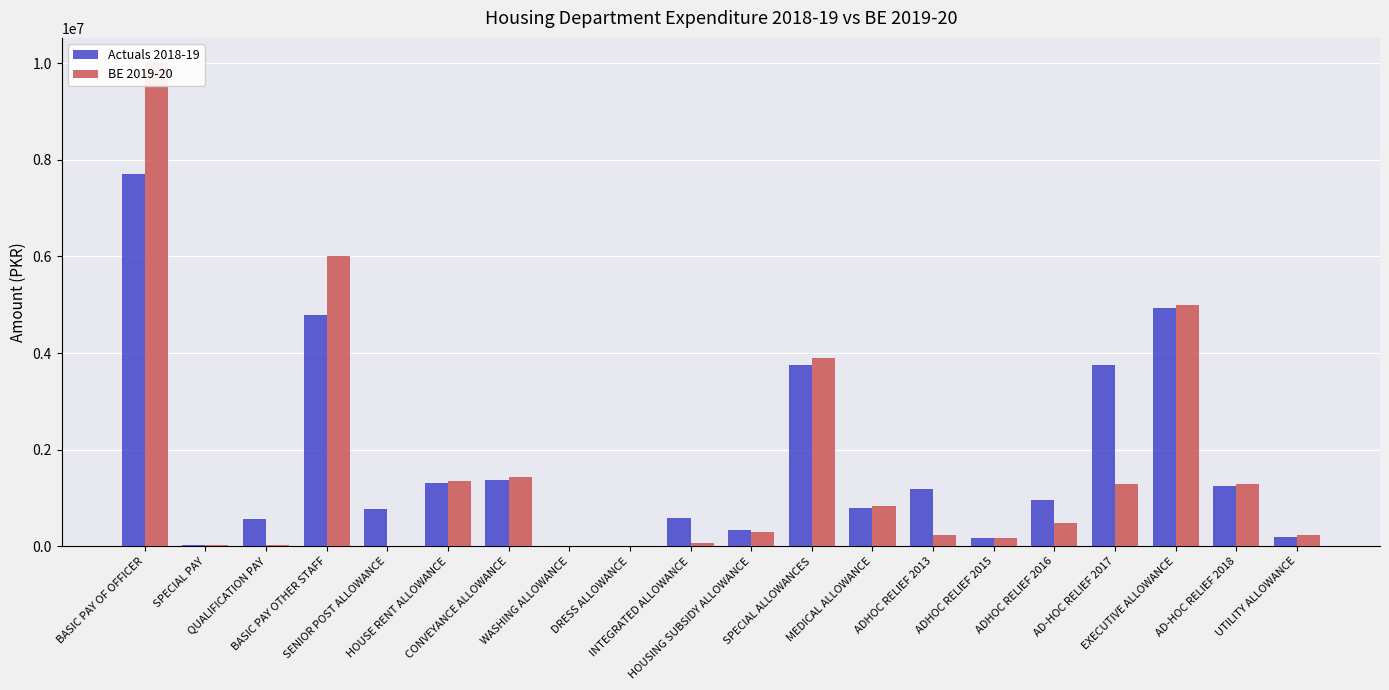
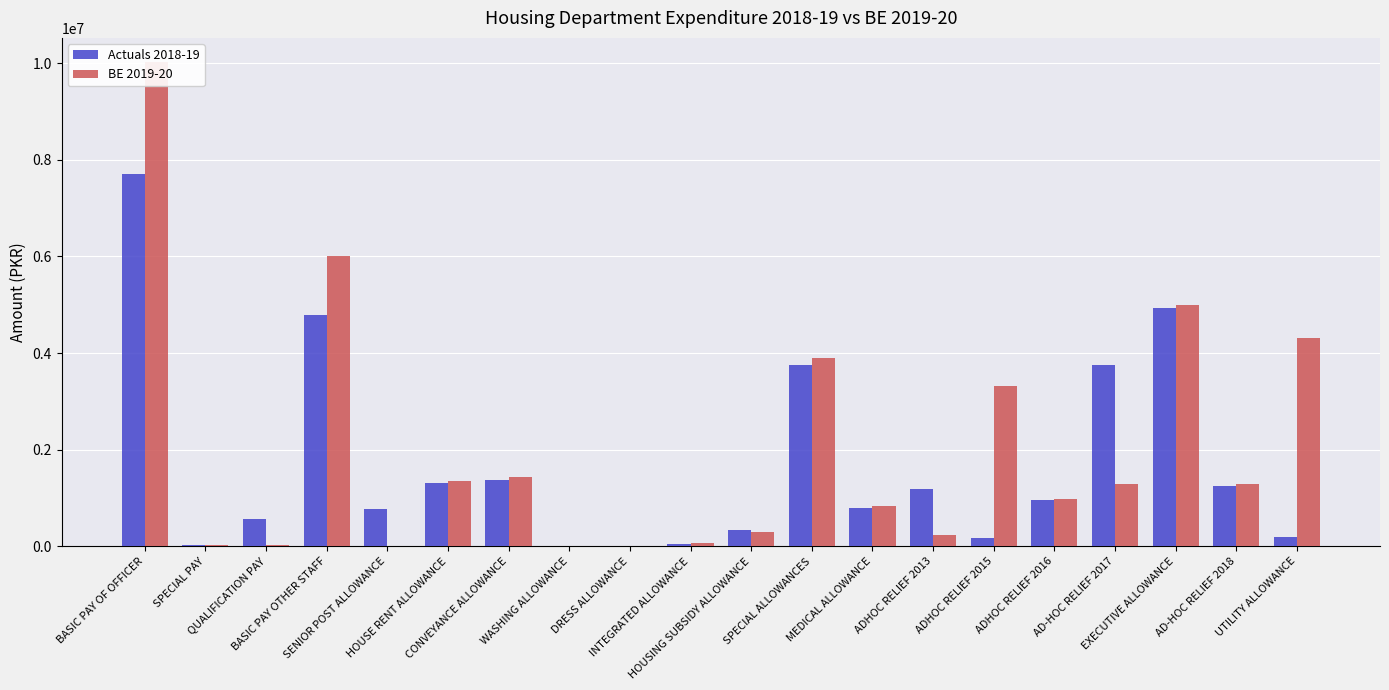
  {
    "Actuals 2018-19": {
      "BASIC PAY OF OFFICER": 7700000,
      "QUALIFICATION PAY": 600000,
      "BASIC PAY OTHER STAFF": 4800000,
      "SENIOR POST ALLOWANCE": 800000,
      "HOUSE RENT ALLOWANCE": 1300000,
      "CONVEYANCE ALLOWANCE": 1400000,
-     "INTEGRATED ALLOWANCE": 600000,
+     "INTEGRATED ALLOWANCE": 100000,
      "HOUSING SUBSIDY ALLOWANCE": 300000,
      "SPECIAL ALLOWANCES": 3700000,
      "MEDICAL ALLOWANCE": 800000,
      "ADHOC RELIEF 2013": 1200000,
      "ADHOC RELIEF 2015": 200000,
      "ADHOC RELIEF 2016": 1000000,
      "AD-HOC RELIEF 2017": 3800000,
      "EXECUTIVE ALLOWANCE": 4900000,
      "AD-HOC RELIEF 2018": 1200000,
      "UTILITY ALLOWANCE": 200000
    },
    "BE 2019-20": {
      "BASIC PAY OTHER STAFF": 6000000,
      "HOUSE RENT ALLOWANCE": 1400000,
      "CONVEYANCE ALLOWANCE": 1400000,
      "INTEGRATED ALLOWANCE": 100000,
      "HOUSING SUBSIDY ALLOWANCE": 300000,
      "SPECIAL ALLOWANCES": 3900000,
      "MEDICAL ALLOWANCE": 800000,
      "ADHOC RELIEF 2013": 200000,
-     "ADHOC RELIEF 2015": 200000,
-     "ADHOC RELIEF 2016": 500000,
+     "ADHOC RELIEF 2015": 3300000,
+     "ADHOC RELIEF 2016": 1000000,
      "AD-HOC RELIEF 2017": 1300000,
      "EXECUTIVE ALLOWANCE": 5000000,
      "AD-HOC RELIEF 2018": 1300000,
-     "UTILITY ALLOWANCE": 200000
+     "UTILITY ALLOWANCE": 4300000
    }
  }
